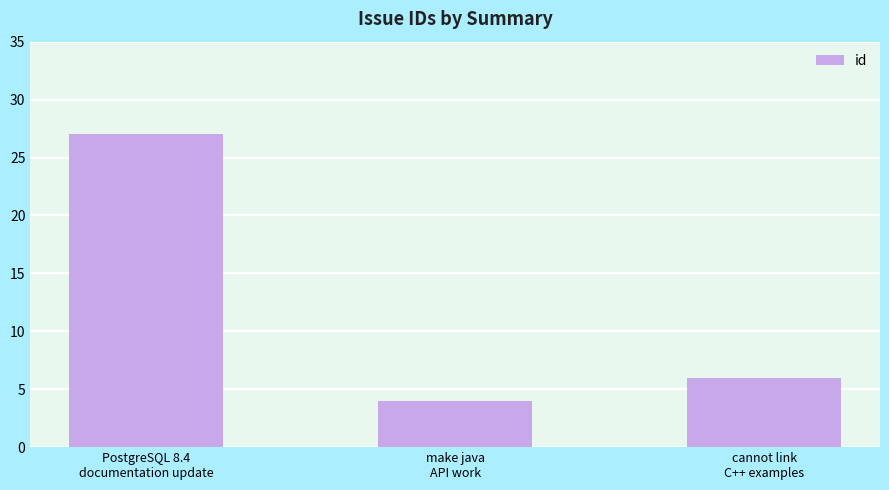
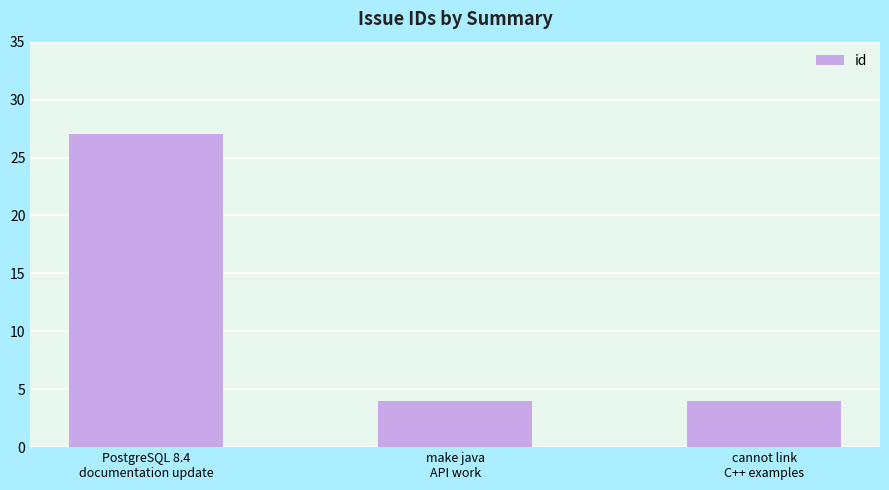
  {
    "PostgreSQL 8.4 documentation update": 27,
    "make java API work": 4,
-   "cannot link C++ examples": 6
+   "cannot link C++ examples": 4
  }
